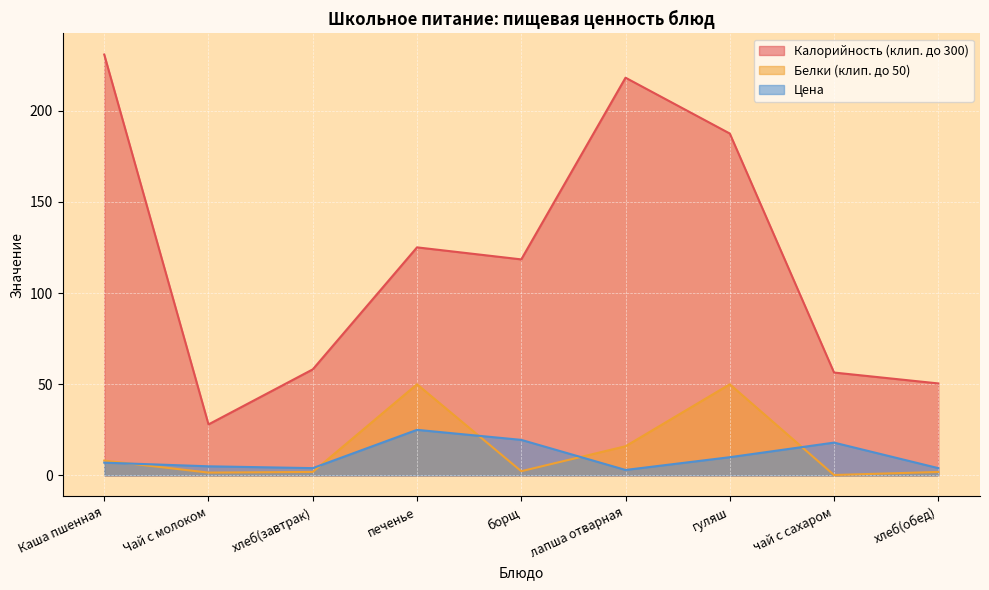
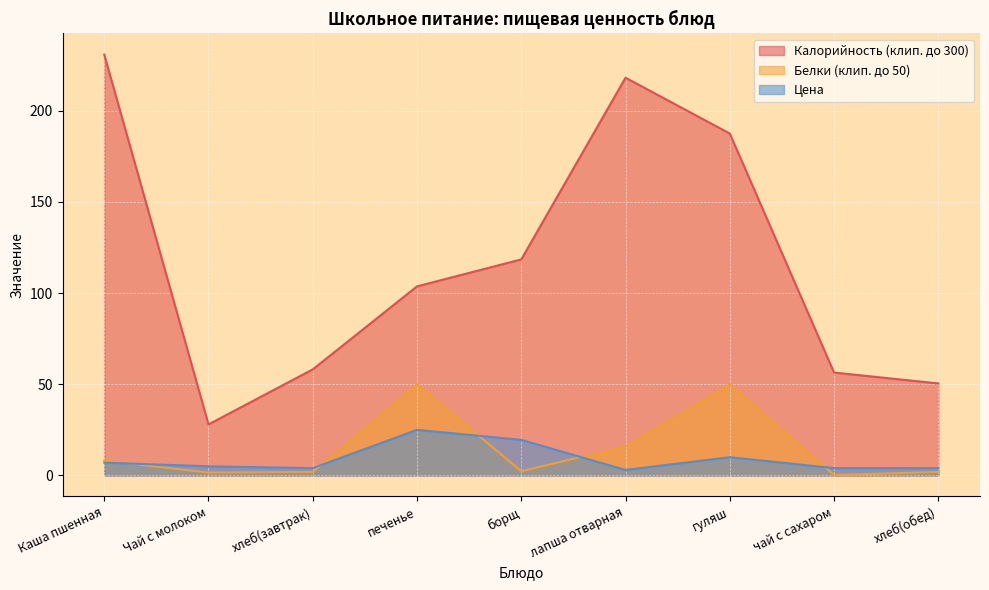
  {
    "Калорийность (клип. до 300)": {
      "Каша пшенная": 231,
      "Чай с молоком": 28,
      "хлеб(завтрак)": 58,
-     "печенье": 125,
+     "печенье": 104,
      "борщ": 119,
      "лапша отварная": 218,
      "гуляш": 188,
      "чай с сахаром": 56,
      "хлеб(обед)": 50
    },
    "Белки (клип. до 50)": {
      "Чай с молоком": 2,
      "хлеб(завтрак)": 2,
      "печенье": 50,
      "борщ": 2,
      "лапша отварная": 16,
      "гуляш": 50,
      "чай с сахаром": 0,
      "хлеб(обед)": 2
    },
    "Цена": {
      "Чай с молоком": 5,
      "хлеб(завтрак)": 4,
      "печенье": 25,
      "борщ": 20,
      "лапша отварная": 3,
      "гуляш": 10,
-     "чай с сахаром": 18,
+     "чай с сахаром": 4,
      "хлеб(обед)": 4
    }
  }
